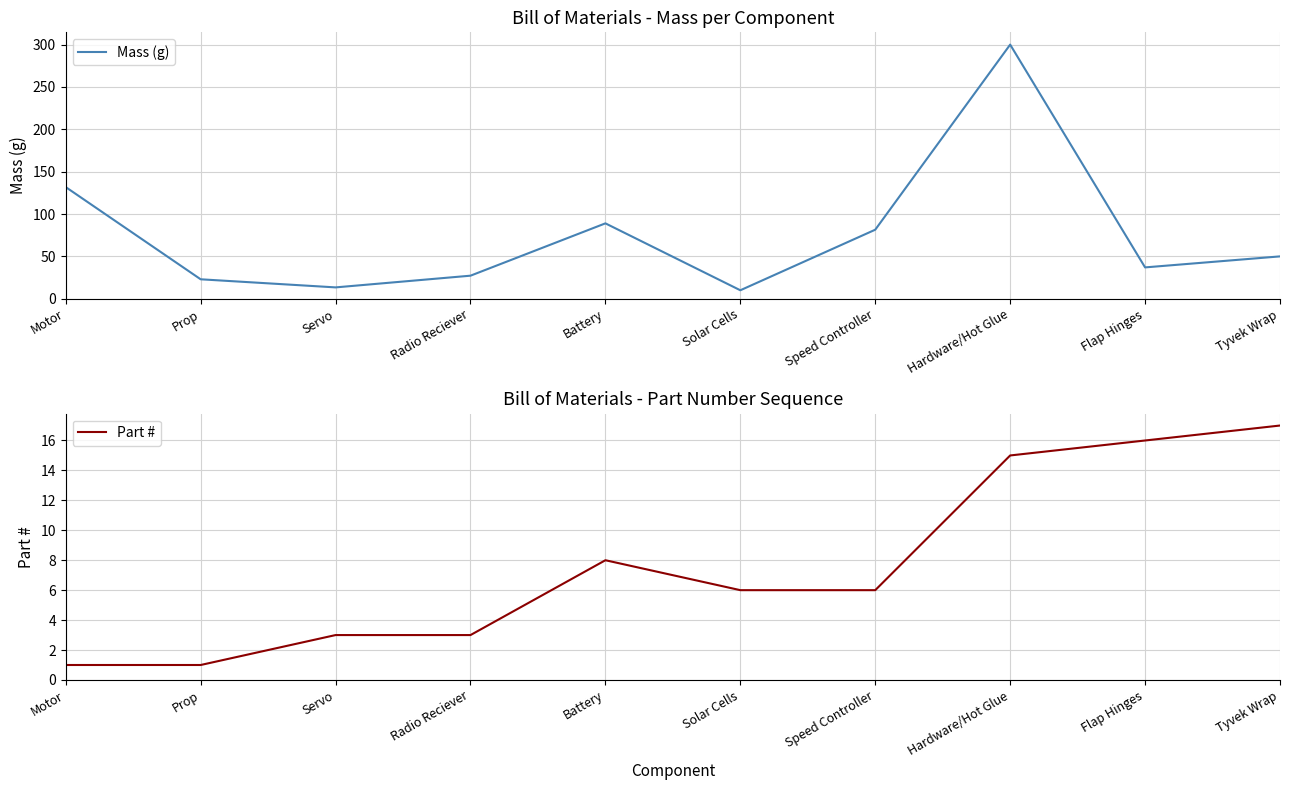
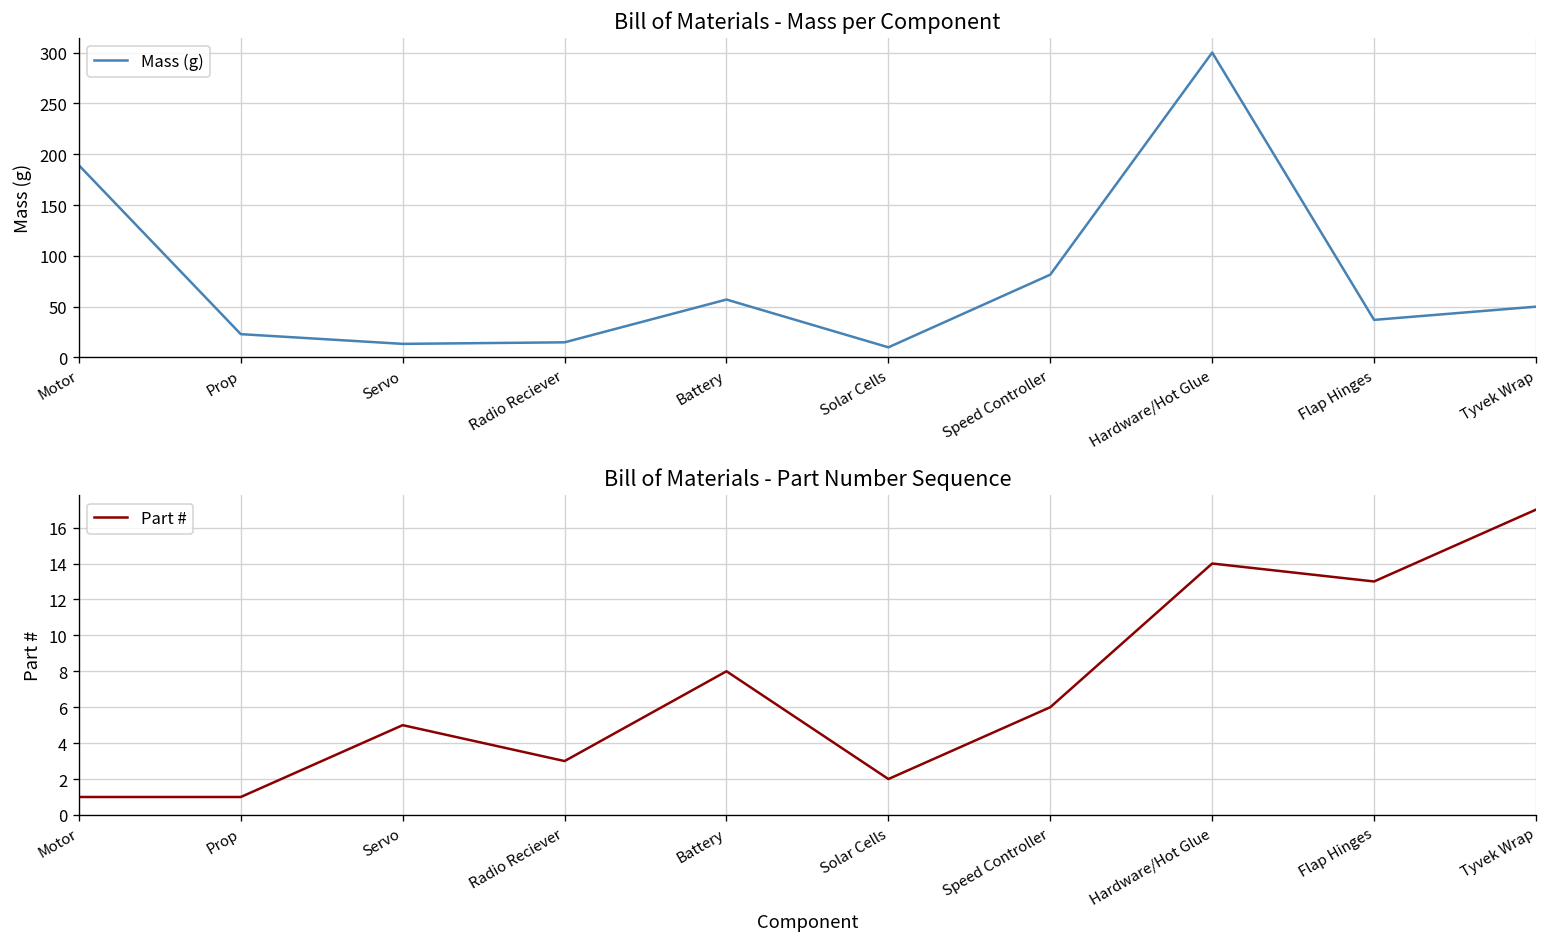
  {
    "Bill of Materials - Mass per Component": {
-     "Motor": 130,
+     "Motor": 190,
      "Prop": 20,
      "Servo": 10,
-     "Radio Reciever": 30,
-     "Battery": 90,
+     "Radio Reciever": 10,
+     "Battery": 60,
      "Solar Cells": 10,
      "Speed Controller": 80,
      "Hardware/Hot Glue": 300,
      "Flap Hinges": 40,
      "Tyvek Wrap": 50
    },
    "Bill of Materials - Part Number Sequence": {
      "Motor": 1,
      "Prop": 1,
-     "Servo": 3,
+     "Servo": 5,
      "Radio Reciever": 3,
      "Battery": 8,
-     "Solar Cells": 6,
+     "Solar Cells": 2,
      "Speed Controller": 6,
-     "Hardware/Hot Glue": 15,
-     "Flap Hinges": 16,
+     "Hardware/Hot Glue": 14,
+     "Flap Hinges": 13,
      "Tyvek Wrap": 17
    }
  }
